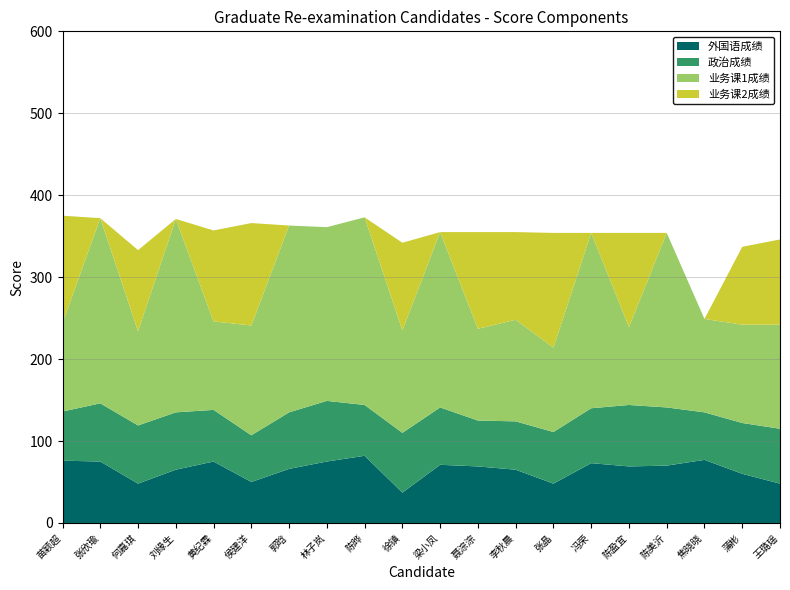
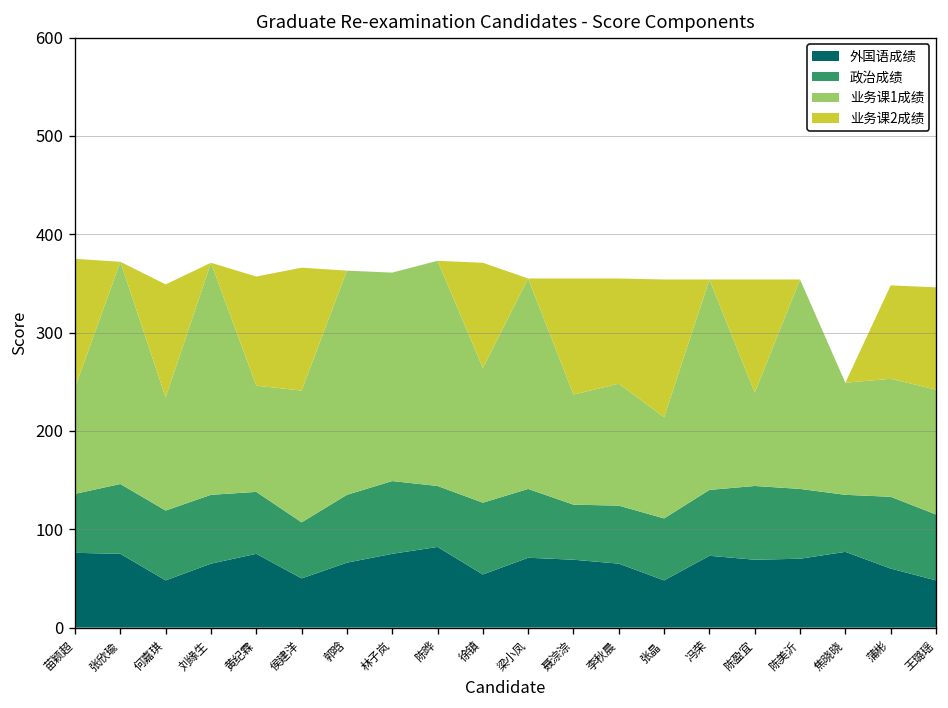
  {
    "外国语成绩": {
-     "徐镇": 40
+     "徐镇": 50
    },
    "政治成绩": {
-     "蒲彬": 60
+     "蒲彬": 70
    },
    "业务课1成绩": {
-     "徐镇": 130
+     "徐镇": 140
    },
    "业务课2成绩": {
      "苗颖超": 130,
-     "何嘉琪": 100,
+     "何嘉琪": 120,
      "黄纪霖": 110,
      "侯建洋": 130,
      "徐镇": 110,
      "聂淙淙": 120,
      "李秋晨": 110,
      "张晶": 140,
      "陈盈宜": 120,
      "蒲彬": 100,
      "王璐瑶": 100
    }
  }
